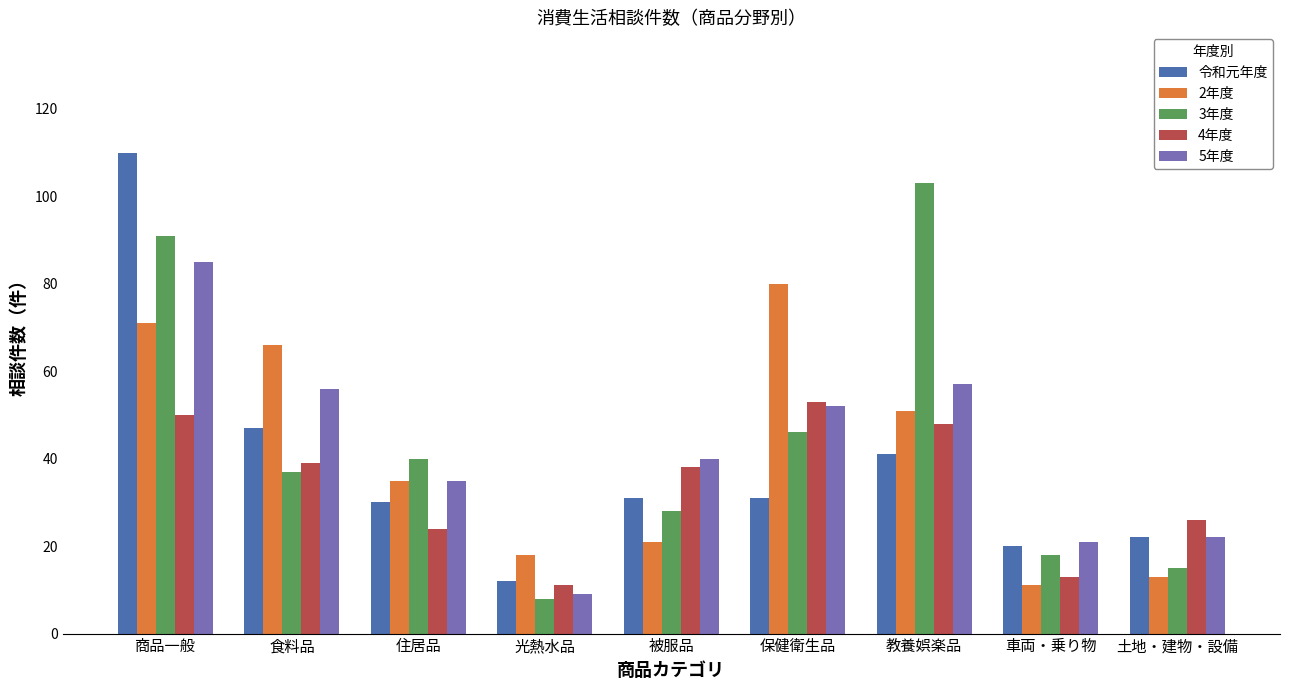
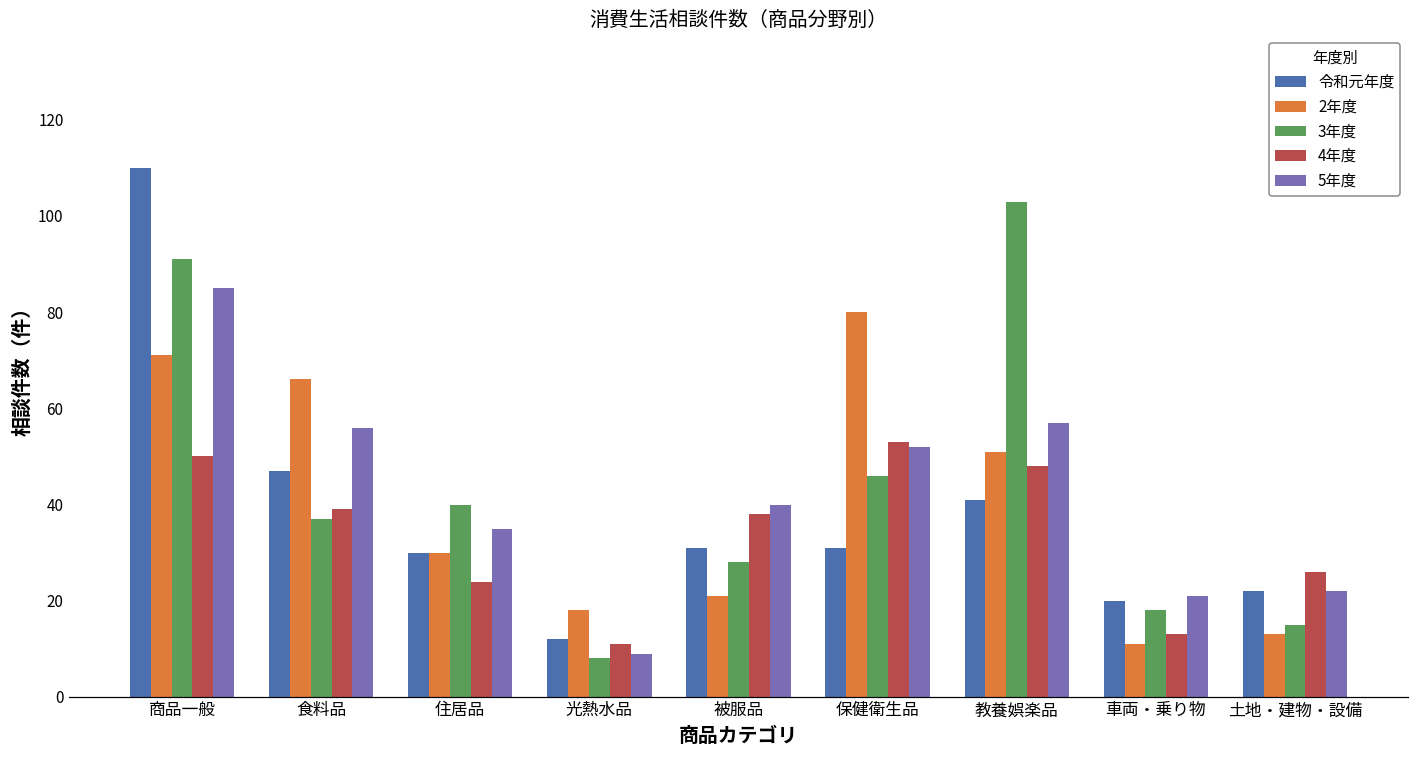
  {
    "2年度": {
      "商品一般": 71,
      "食料品": 66,
-     "住居品": 35,
+     "住居品": 30,
      "光熱水品": 18,
      "被服品": 21,
      "保健衛生品": 80,
      "教養娯楽品": 51,
      "車両・乗り物": 11,
      "土地・建物・設備": 13
    },
    "3年度": {
      "商品一般": 91,
      "食料品": 37,
      "住居品": 40,
      "光熱水品": 8,
      "被服品": 28,
      "保健衛生品": 46,
      "教養娯楽品": 103,
      "車両・乗り物": 18,
      "土地・建物・設備": 15
    },
    "4年度": {
      "商品一般": 50,
      "食料品": 39,
      "住居品": 24,
      "光熱水品": 11,
      "被服品": 38,
      "保健衛生品": 53,
      "教養娯楽品": 48,
      "車両・乗り物": 13,
      "土地・建物・設備": 26
    }
  }
